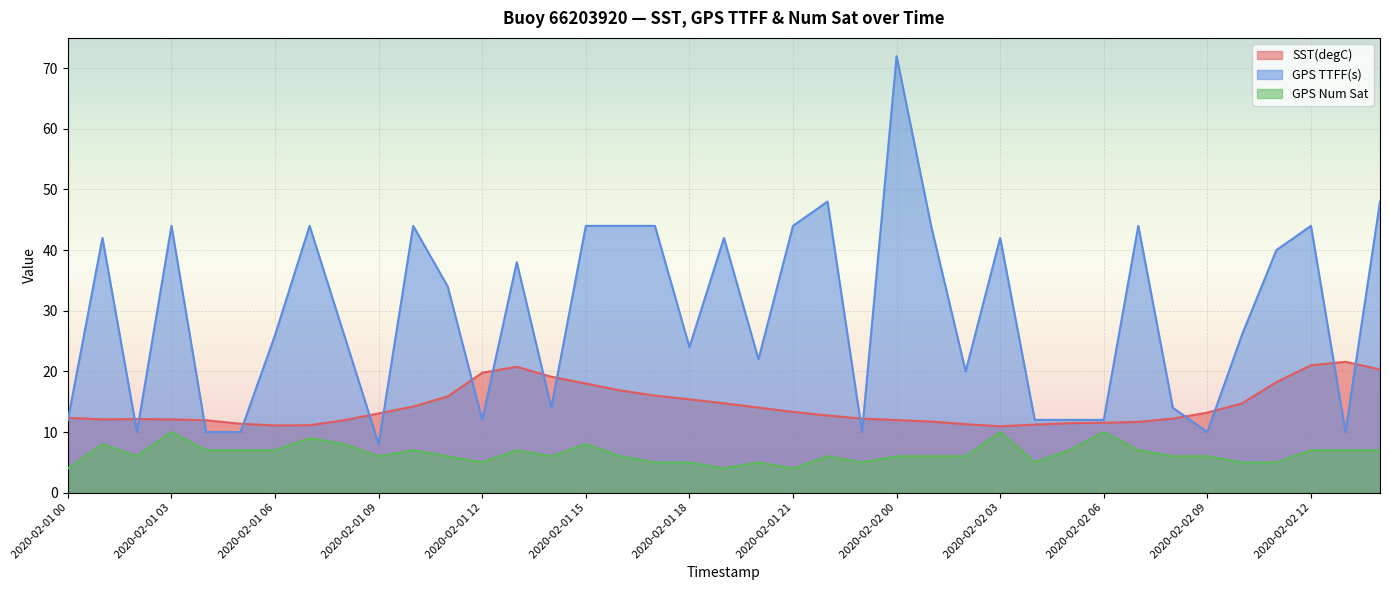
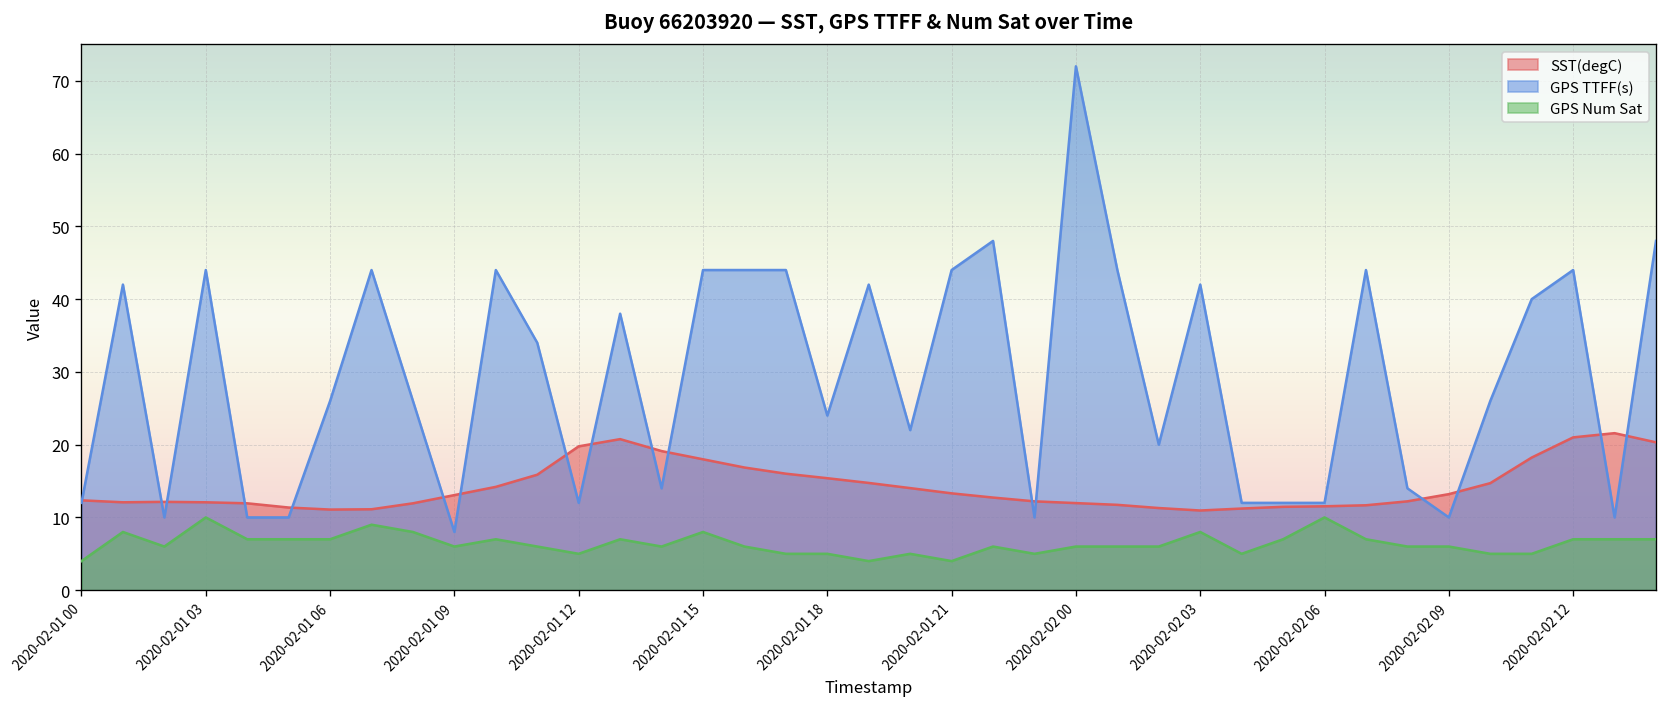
  {
    "SST(degC)": {
      "2020-02-01 03": 12,
      "2020-02-01 06": 11,
      "2020-02-01 09": 13,
      "2020-02-01 12": 20,
      "2020-02-01 15": 18,
      "2020-02-01 18": 15,
      "2020-02-01 21": 13,
      "2020-02-02 00": 12,
      "2020-02-02 03": 11,
      "2020-02-02 06": 12,
      "2020-02-02 09": 13,
      "2020-02-02 12": 21
    },
    "GPS TTFF(s)": {
      "2020-02-01 03": 44,
      "2020-02-01 06": 26,
      "2020-02-01 09": 8,
      "2020-02-01 12": 12,
      "2020-02-01 15": 44,
      "2020-02-01 18": 24,
      "2020-02-01 21": 44,
      "2020-02-02 00": 72,
      "2020-02-02 03": 42,
      "2020-02-02 06": 12,
      "2020-02-02 09": 10,
      "2020-02-02 12": 44
    },
    "GPS Num Sat": {
      "2020-02-01 00": 4,
      "2020-02-01 03": 10,
      "2020-02-01 06": 7,
      "2020-02-01 09": 6,
      "2020-02-01 12": 5,
      "2020-02-01 15": 8,
      "2020-02-01 18": 5,
      "2020-02-01 21": 4,
      "2020-02-02 00": 6,
-     "2020-02-02 03": 10,
+     "2020-02-02 03": 8,
      "2020-02-02 06": 10,
      "2020-02-02 09": 6,
      "2020-02-02 12": 7
    }
  }
